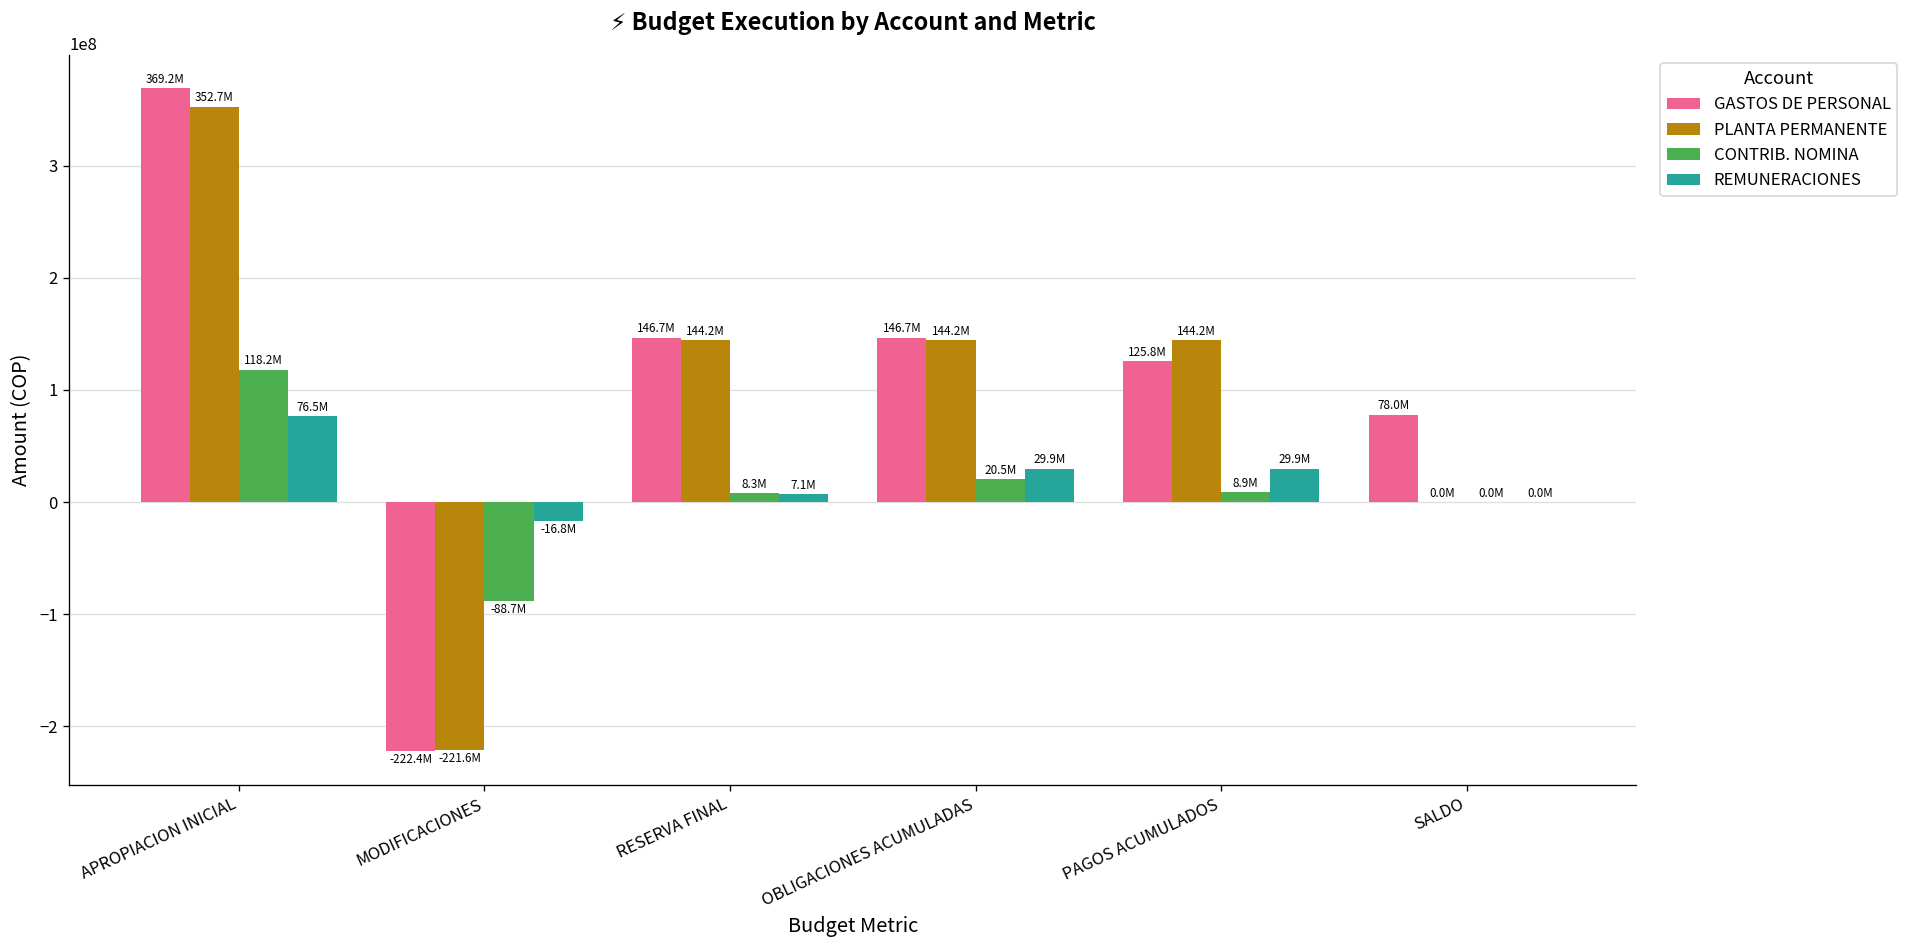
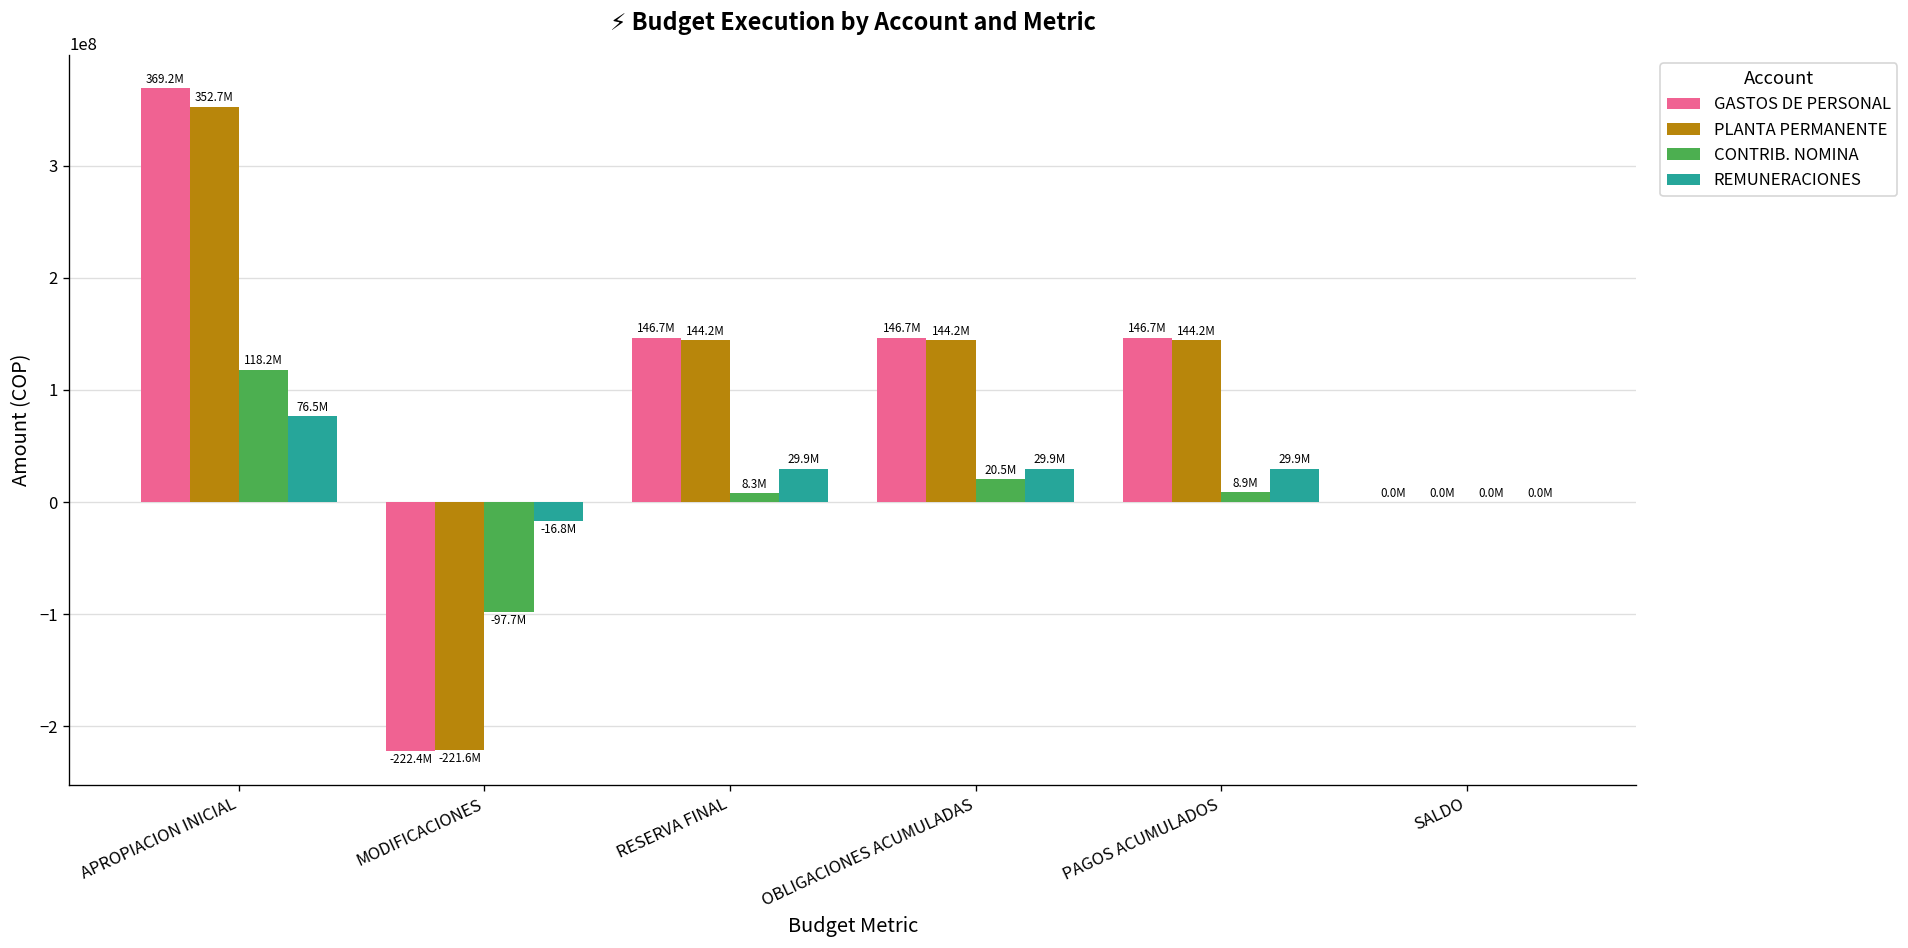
  {
    "GASTOS DE PERSONAL": {
      "APROPIACION INICIAL": "369.2M",
      "MODIFICACIONES": "-222.4M",
      "RESERVA FINAL": "146.7M",
      "OBLIGACIONES ACUMULADAS": "146.7M",
-     "PAGOS ACUMULADOS": "125.8M",
-     "SALDO": "78.0M"
+     "PAGOS ACUMULADOS": "146.7M",
+     "SALDO": "0.0M"
    },
    "PLANTA PERMANENTE": {
      "APROPIACION INICIAL": "352.7M",
      "MODIFICACIONES": "-221.6M",
      "RESERVA FINAL": "144.2M",
      "OBLIGACIONES ACUMULADAS": "144.2M",
      "PAGOS ACUMULADOS": "144.2M",
      "SALDO": "0.0M"
    },
    "CONTRIB. NOMINA": {
      "APROPIACION INICIAL": "118.2M",
-     "MODIFICACIONES": "-88.7M",
+     "MODIFICACIONES": "-97.7M",
      "RESERVA FINAL": "8.3M",
      "OBLIGACIONES ACUMULADAS": "20.5M",
      "PAGOS ACUMULADOS": "8.9M",
      "SALDO": "0.0M"
    },
    "REMUNERACIONES": {
      "APROPIACION INICIAL": "76.5M",
      "MODIFICACIONES": "-16.8M",
-     "RESERVA FINAL": "7.1M",
+     "RESERVA FINAL": "29.9M",
      "OBLIGACIONES ACUMULADAS": "29.9M",
      "PAGOS ACUMULADOS": "29.9M",
      "SALDO": "0.0M"
    }
  }
